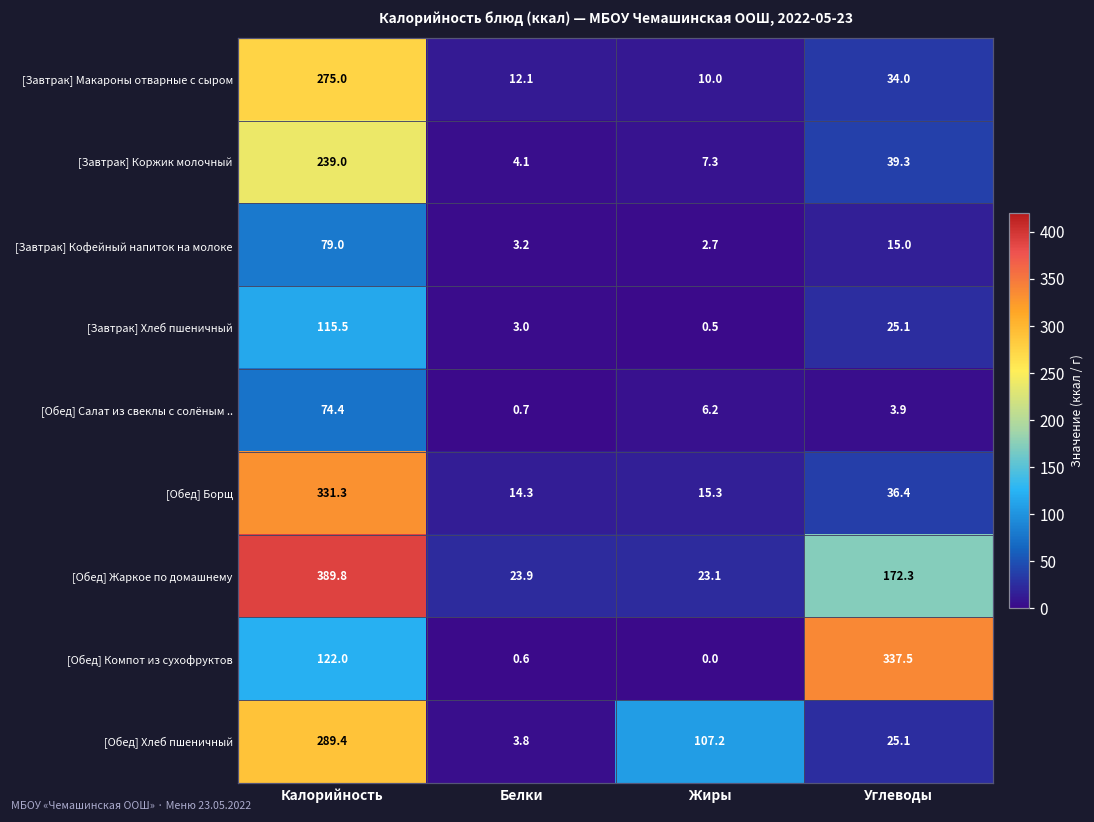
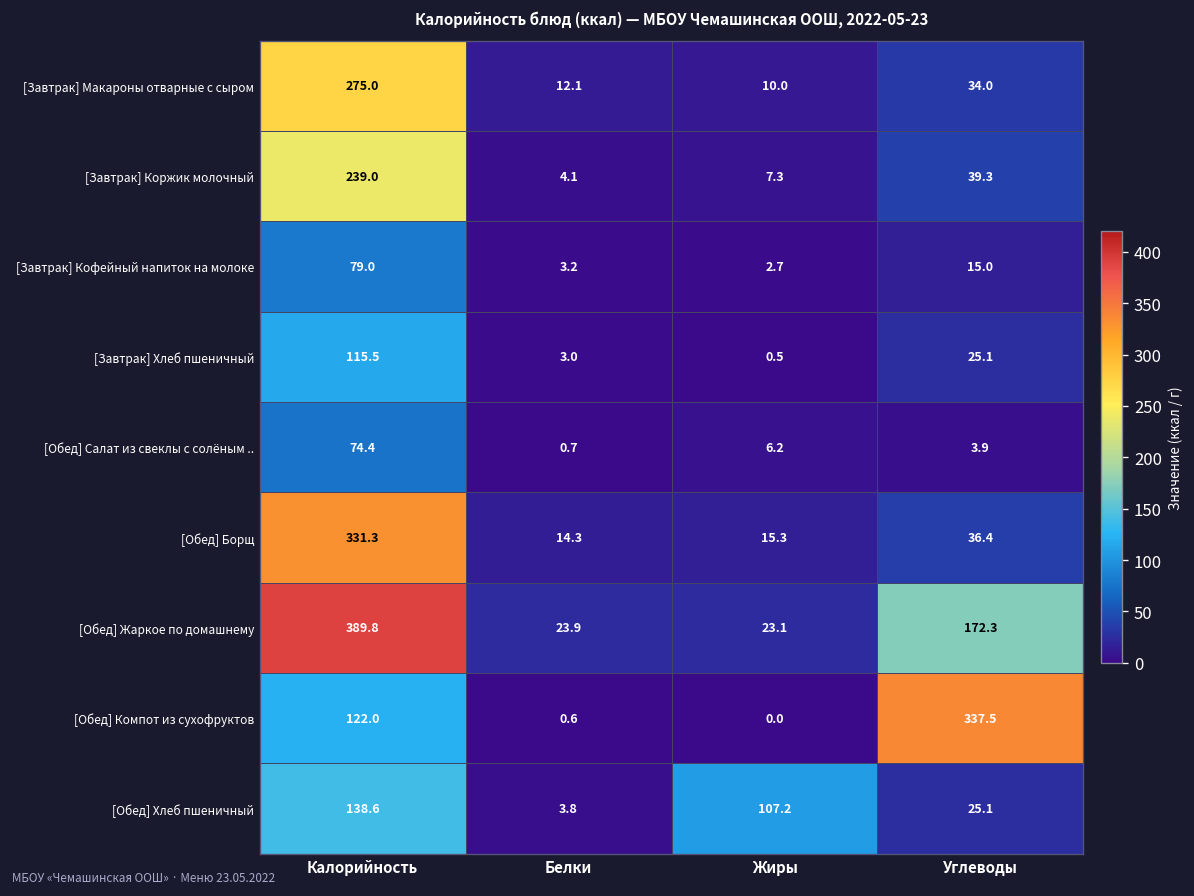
  {
    "[Завтрак] Макароны отварные с сыром": {
      "Калорийность": 275.0,
      "Белки": 12.1,
      "Жиры": 10.0,
      "Углеводы": 34.0
    },
    "[Завтрак] Коржик молочный": {
      "Калорийность": 239.0,
      "Белки": 4.1,
      "Жиры": 7.3,
      "Углеводы": 39.3
    },
    "[Завтрак] Кофейный напиток на молоке": {
      "Калорийность": 79.0,
      "Белки": 3.2,
      "Жиры": 2.7,
      "Углеводы": 15.0
    },
    "[Завтрак] Хлеб пшеничный": {
      "Калорийность": 115.5,
      "Белки": 3.0,
      "Жиры": 0.5,
      "Углеводы": 25.1
    },
    "[Обед] Салат из свеклы с солёным ..": {
      "Калорийность": 74.4,
      "Белки": 0.7,
      "Жиры": 6.2,
      "Углеводы": 3.9
    },
    "[Обед] Борщ": {
      "Калорийность": 331.3,
      "Белки": 14.3,
      "Жиры": 15.3,
      "Углеводы": 36.4
    },
    "[Обед] Жаркое по домашнему": {
      "Калорийность": 389.8,
      "Белки": 23.9,
      "Жиры": 23.1,
      "Углеводы": 172.3
    },
    "[Обед] Компот из сухофруктов": {
      "Калорийность": 122.0,
      "Белки": 0.6,
      "Жиры": 0.0,
      "Углеводы": 337.5
    },
    "[Обед] Хлеб пшеничный": {
-     "Калорийность": 289.4,
+     "Калорийность": 138.6,
      "Белки": 3.8,
      "Жиры": 107.2,
      "Углеводы": 25.1
    }
  }
